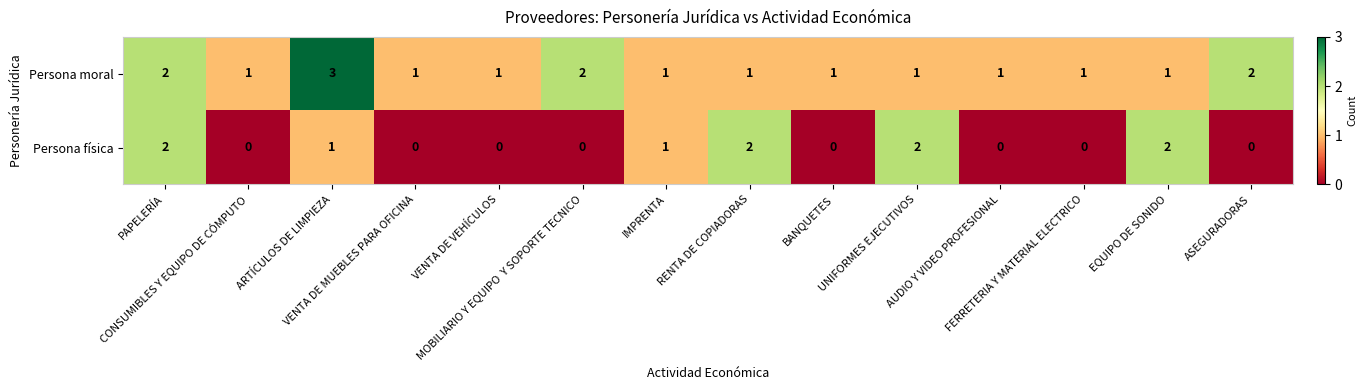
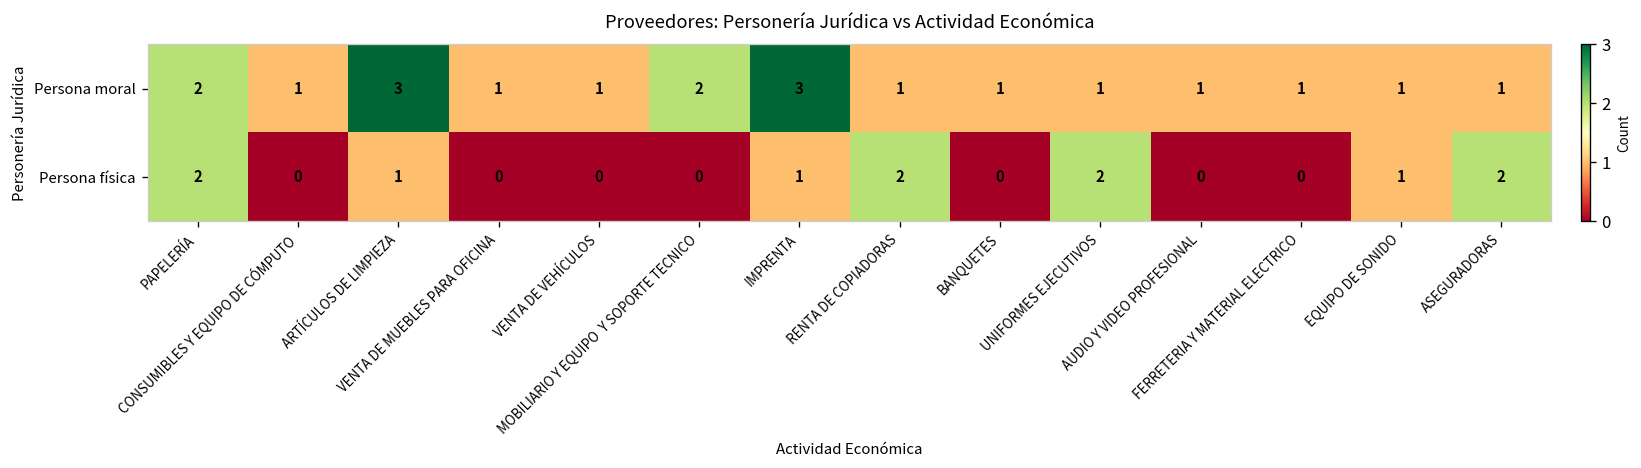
  {
    "Persona moral": {
      "PAPELERÍA": 2,
      "CONSUMIBLES Y EQUIPO DE CÓMPUTO": 1,
      "ARTÍCULOS DE LIMPIEZA": 3,
      "VENTA DE MUEBLES PARA OFICINA": 1,
      "VENTA DE VEHÍCULOS": 1,
      "MOBILIARIO Y EQUIPO Y SOPORTE TECNICO": 2,
-     "IMPRENTA": 1,
+     "IMPRENTA": 3,
      "RENTA DE COPIADORAS": 1,
      "BANQUETES": 1,
      "UNIFORMES EJECUTIVOS": 1,
      "AUDIO Y VIDEO PROFESIONAL": 1,
      "FERRETERIA Y MATERIAL ELECTRICO": 1,
      "EQUIPO DE SONIDO": 1,
-     "ASEGURADORAS": 2
+     "ASEGURADORAS": 1
    },
    "Persona física": {
      "PAPELERÍA": 2,
      "CONSUMIBLES Y EQUIPO DE CÓMPUTO": 0,
      "ARTÍCULOS DE LIMPIEZA": 1,
      "VENTA DE MUEBLES PARA OFICINA": 0,
      "VENTA DE VEHÍCULOS": 0,
      "MOBILIARIO Y EQUIPO Y SOPORTE TECNICO": 0,
      "IMPRENTA": 1,
      "RENTA DE COPIADORAS": 2,
      "BANQUETES": 0,
      "UNIFORMES EJECUTIVOS": 2,
      "AUDIO Y VIDEO PROFESIONAL": 0,
      "FERRETERIA Y MATERIAL ELECTRICO": 0,
-     "EQUIPO DE SONIDO": 2,
-     "ASEGURADORAS": 0
+     "EQUIPO DE SONIDO": 1,
+     "ASEGURADORAS": 2
    }
  }
